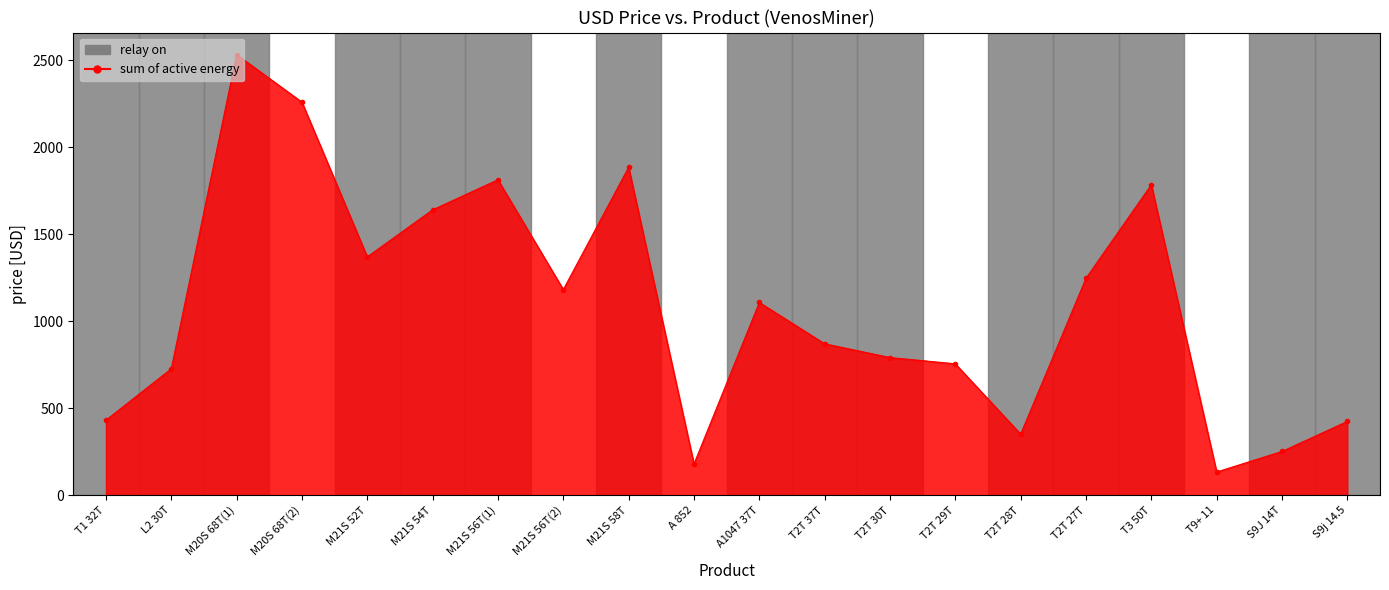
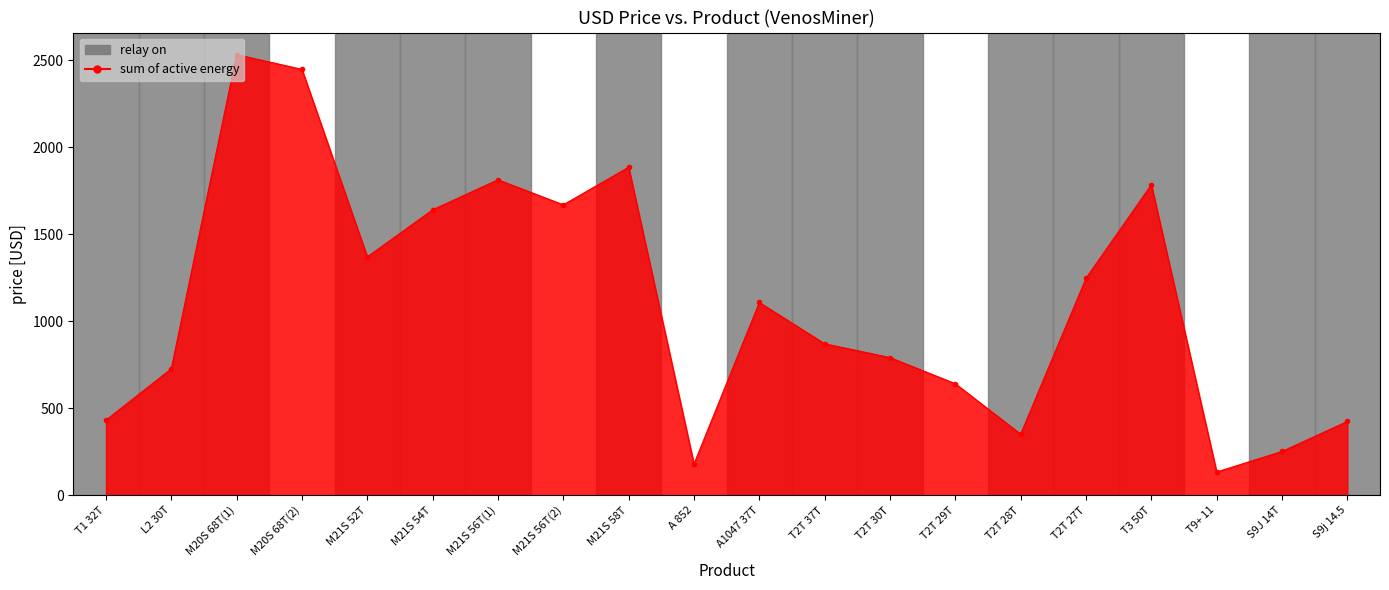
  {
    "sum of active energy": {
      "T1 32T": 430,
      "L2 30T": 730,
-     "M20S 68T(2)": 2260,
+     "M20S 68T(2)": 2450,
      "M21S 52T": 1370,
      "M21S 54T": 1640,
      "M21S 56T(1)": 1810,
-     "M21S 56T(2)": 1180,
+     "M21S 56T(2)": 1670,
      "M21S 58T": 1880,
      "A 852": 180,
      "A1047 37T": 1110,
      "T2T 37T": 870,
      "T2T 30T": 790,
-     "T2T 29T": 760,
+     "T2T 29T": 640,
      "T2T 28T": 350,
      "T2T 27T": 1250,
      "T3 50T": 1780,
      "T9+ 11": 130,
      "S9J 14T": 250,
      "S9j 14.5": 420
    }
  }
